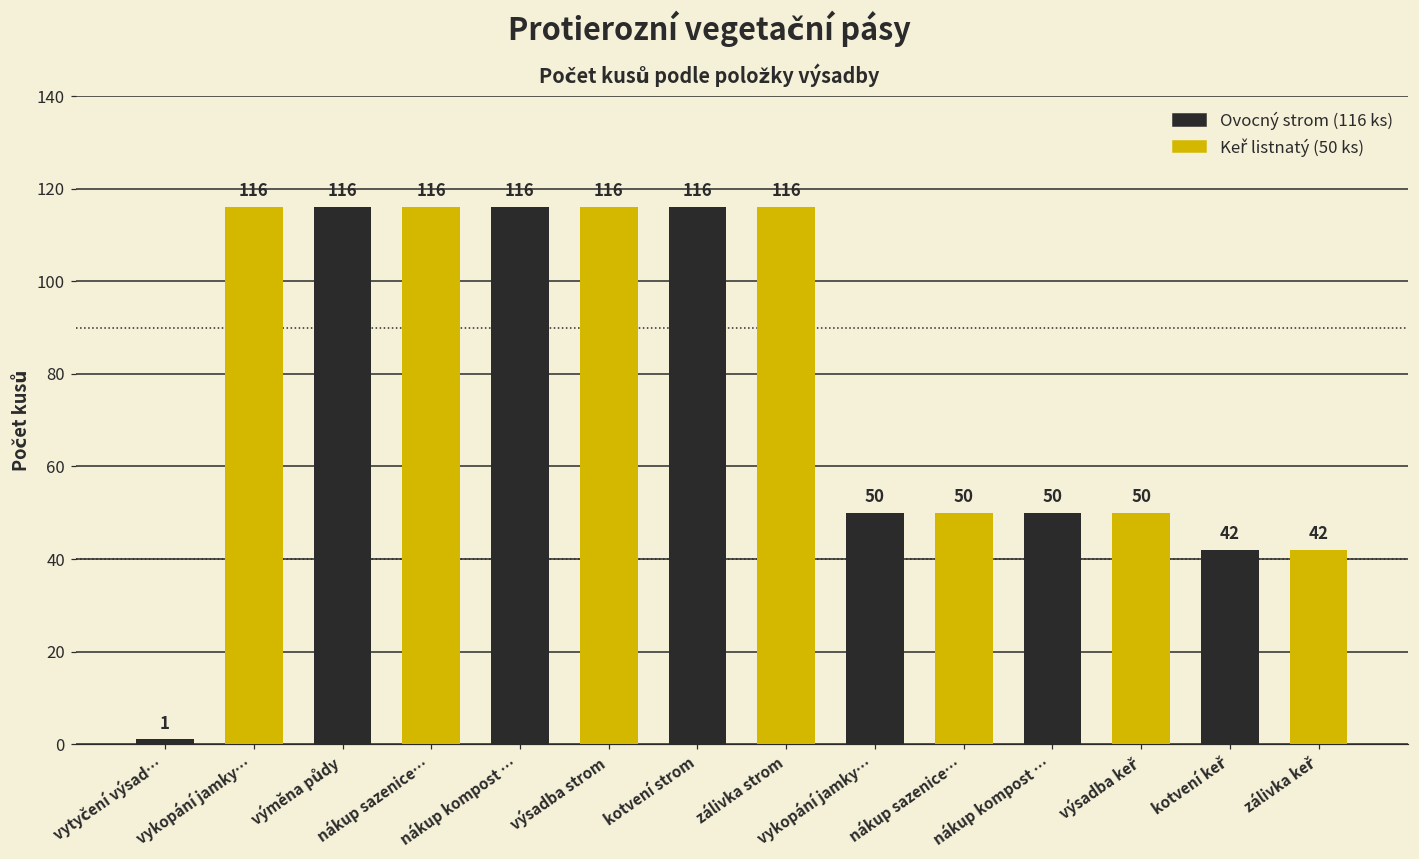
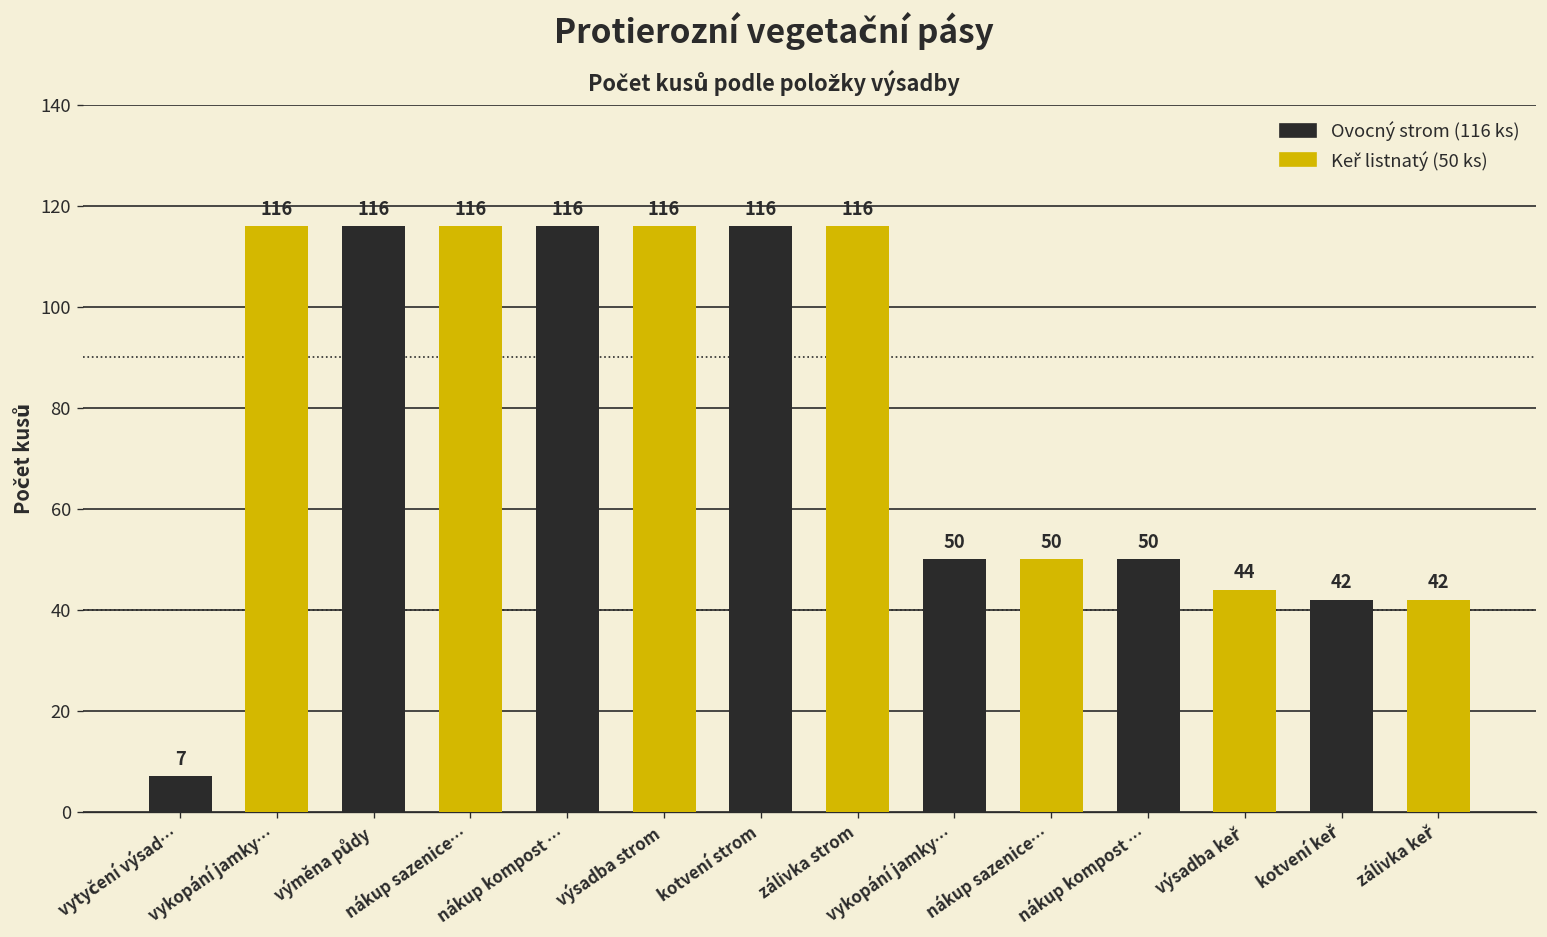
  {
-   "vytyčení výsad…": 1,
+   "vytyčení výsad…": 7,
    "výměna půdy": 116,
    "výsadba strom": 116,
    "kotvení strom": 116,
    "zálivka strom": 116,
-   "výsadba keř": 50,
+   "výsadba keř": 44,
    "kotvení keř": 42,
    "zálivka keř": 42
  }
